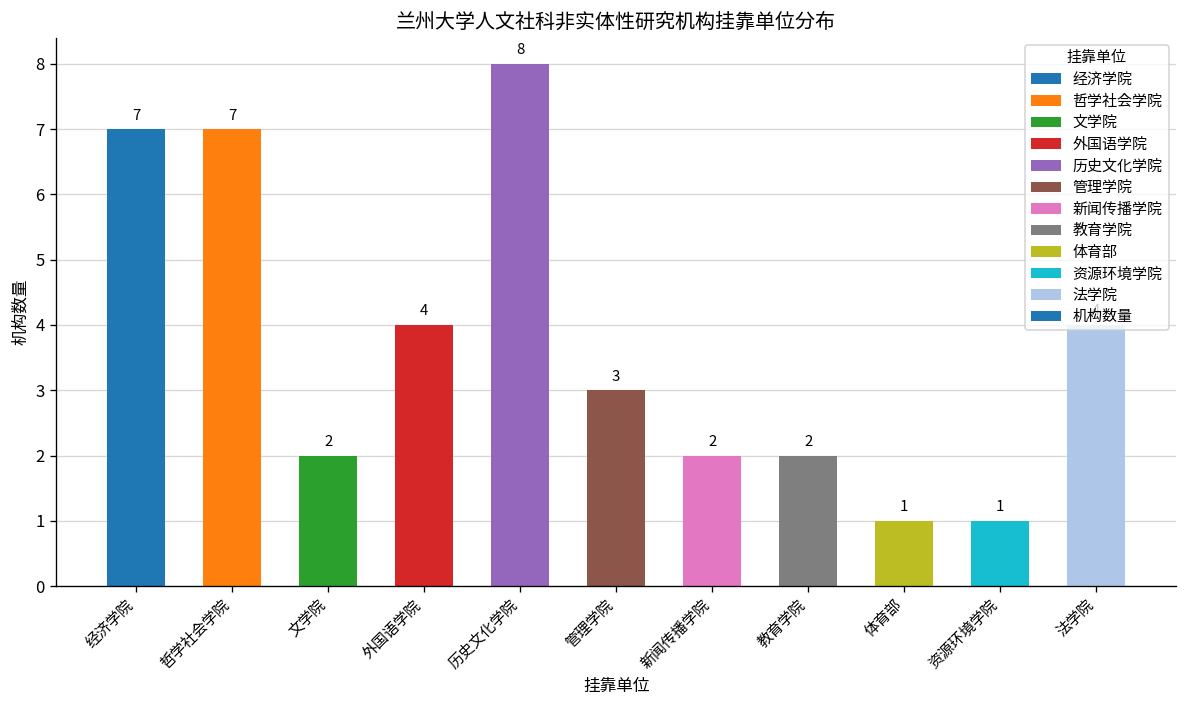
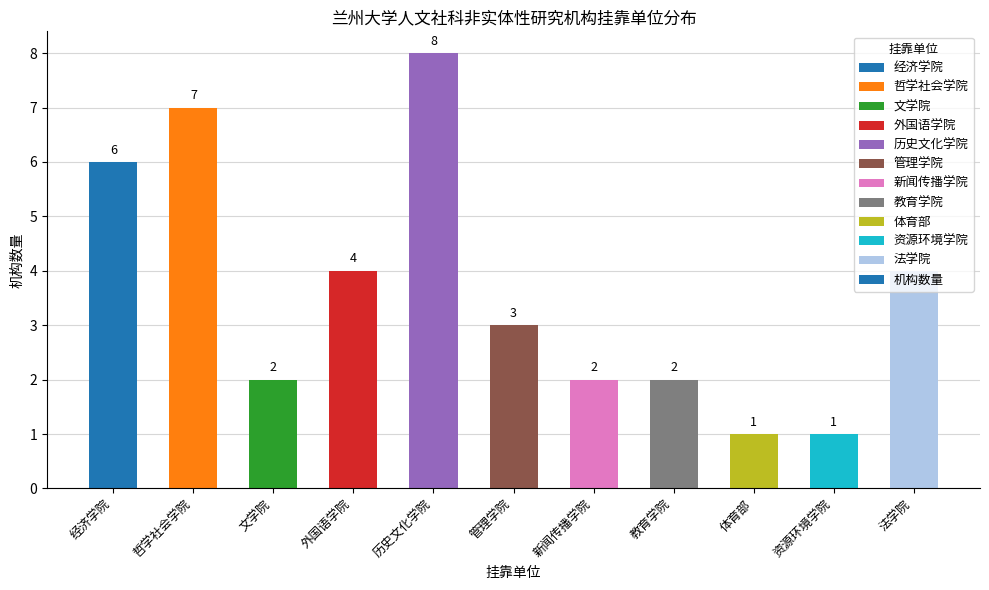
  {
-   "经济学院": 7,
+   "经济学院": 6,
    "哲学社会学院": 7,
    "文学院": 2,
    "外国语学院": 4,
    "历史文化学院": 8,
    "管理学院": 3,
    "新闻传播学院": 2,
    "教育学院": 2,
    "体育部": 1,
    "资源环境学院": 1
  }
